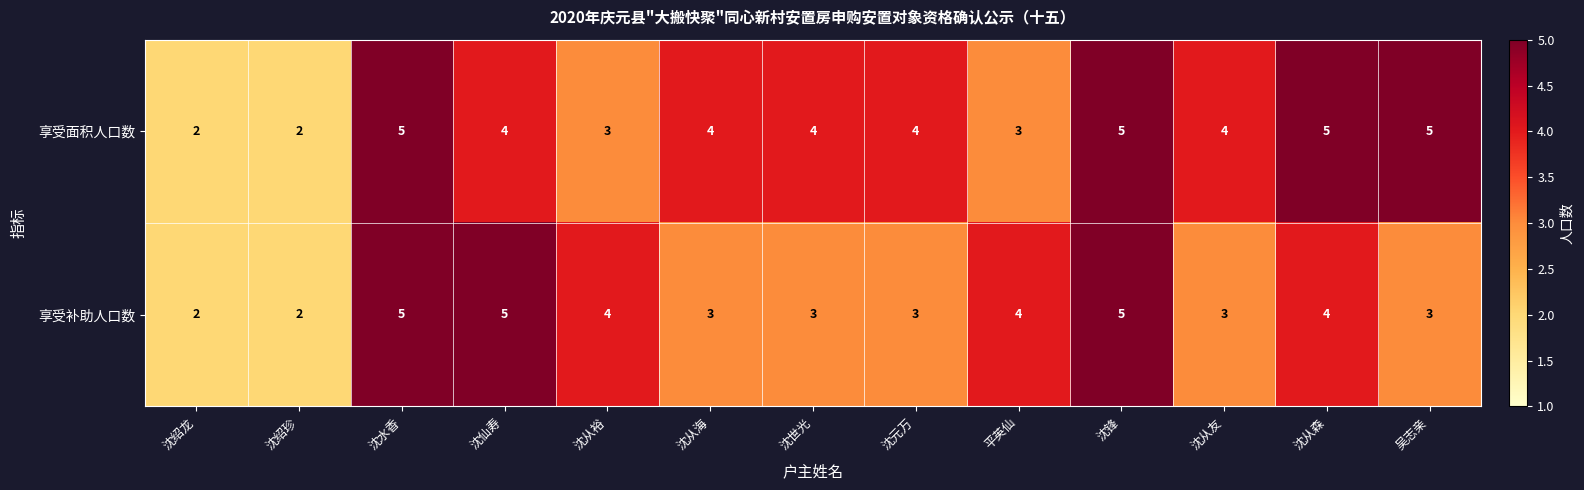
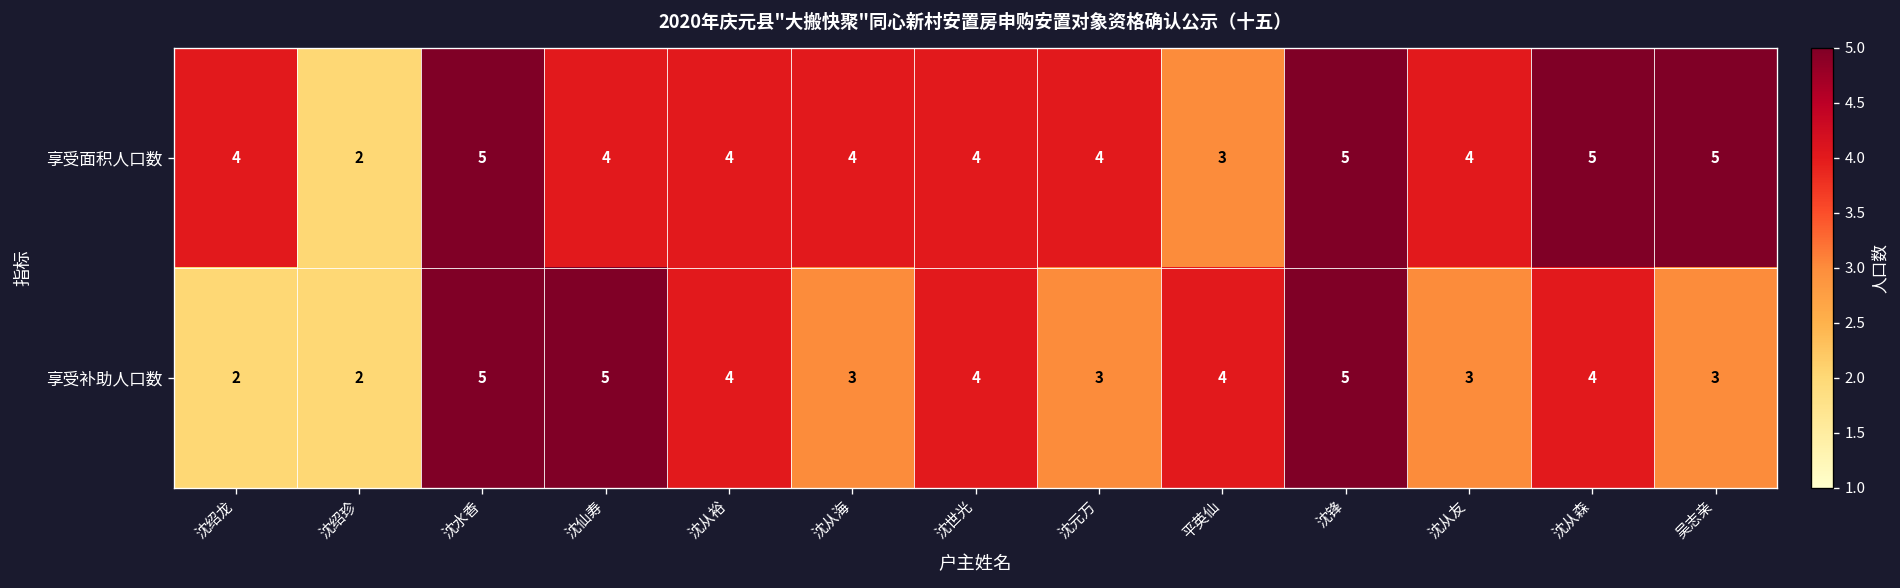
  {
    "享受面积人口数": {
-     "沈绍龙": 2,
+     "沈绍龙": 4,
      "沈绍珍": 2,
      "沈水香": 5,
      "沈仙寿": 4,
-     "沈从裕": 3,
+     "沈从裕": 4,
      "沈从海": 4,
      "沈世光": 4,
      "沈元万": 4,
      "平英仙": 3,
      "沈锋": 5,
      "沈从友": 4,
      "沈从森": 5,
      "吴志亲": 5
    },
    "享受补助人口数": {
      "沈绍龙": 2,
      "沈绍珍": 2,
      "沈水香": 5,
      "沈仙寿": 5,
      "沈从裕": 4,
      "沈从海": 3,
-     "沈世光": 3,
+     "沈世光": 4,
      "沈元万": 3,
      "平英仙": 4,
      "沈锋": 5,
      "沈从友": 3,
      "沈从森": 4,
      "吴志亲": 3
    }
  }
